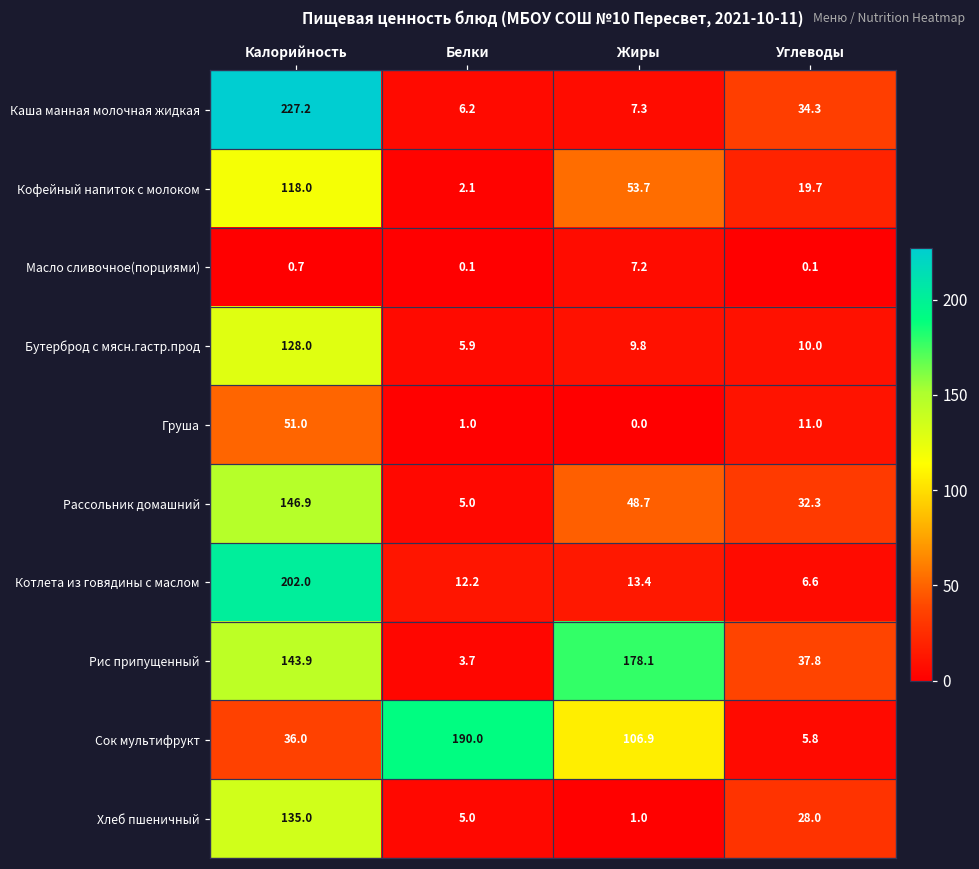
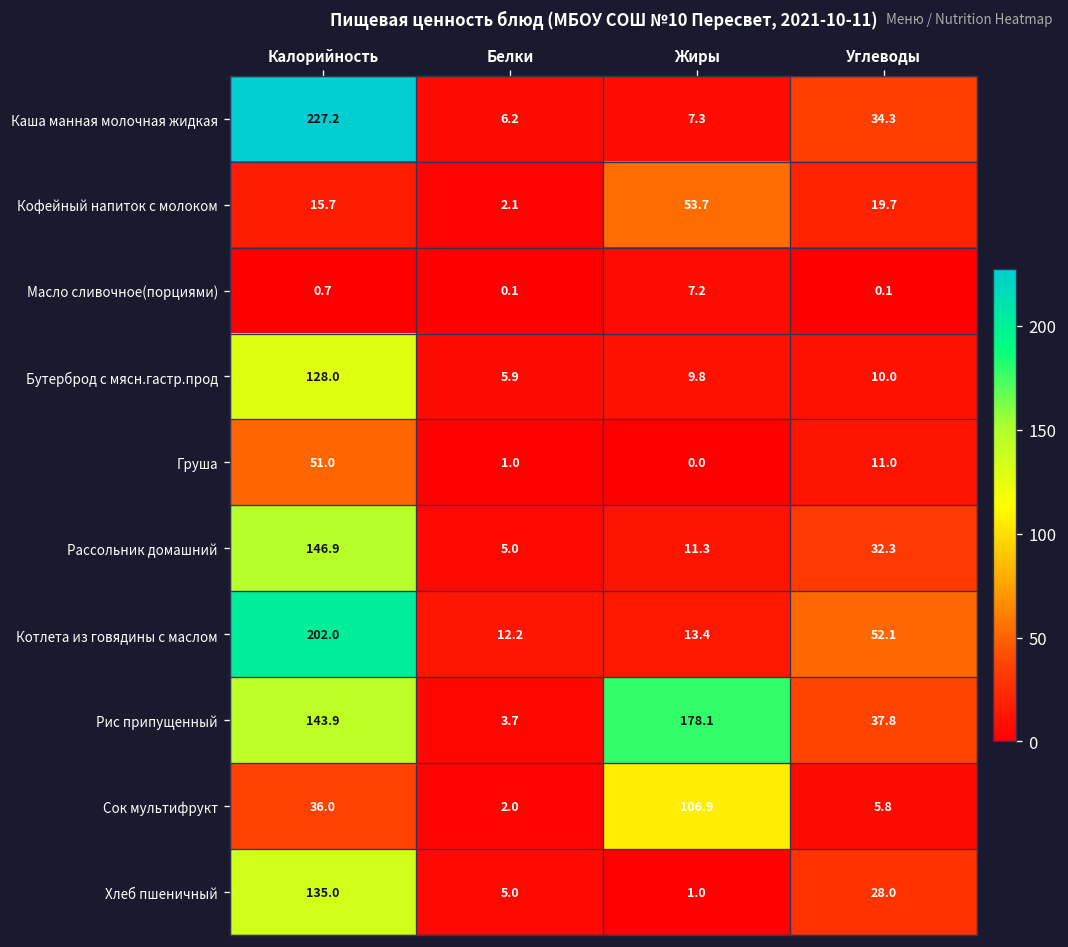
  {
    "Каша манная молочная жидкая": {
      "Калорийность": 227.2,
      "Белки": 6.2,
      "Жиры": 7.3,
      "Углеводы": 34.3
    },
    "Кофейный напиток с молоком": {
-     "Калорийность": 118.0,
+     "Калорийность": 15.7,
      "Белки": 2.1,
      "Жиры": 53.7,
      "Углеводы": 19.7
    },
    "Масло сливочное(порциями)": {
      "Калорийность": 0.7,
      "Белки": 0.1,
      "Жиры": 7.2,
      "Углеводы": 0.1
    },
    "Бутерброд с мясн.гастр.прод": {
      "Калорийность": 128.0,
      "Белки": 5.9,
      "Жиры": 9.8,
      "Углеводы": 10.0
    },
    "Груша": {
      "Калорийность": 51.0,
      "Белки": 1.0,
      "Жиры": 0.0,
      "Углеводы": 11.0
    },
    "Рассольник домашний": {
      "Калорийность": 146.9,
      "Белки": 5.0,
-     "Жиры": 48.7,
+     "Жиры": 11.3,
      "Углеводы": 32.3
    },
    "Котлета из говядины с маслом": {
      "Калорийность": 202.0,
      "Белки": 12.2,
      "Жиры": 13.4,
-     "Углеводы": 6.6
+     "Углеводы": 52.1
    },
    "Рис припущенный": {
      "Калорийность": 143.9,
      "Белки": 3.7,
      "Жиры": 178.1,
      "Углеводы": 37.8
    },
    "Сок мультифрукт": {
      "Калорийность": 36.0,
-     "Белки": 190.0,
+     "Белки": 2.0,
      "Жиры": 106.9,
      "Углеводы": 5.8
    },
    "Хлеб пшеничный": {
      "Калорийность": 135.0,
      "Белки": 5.0,
      "Жиры": 1.0,
      "Углеводы": 28.0
    }
  }
